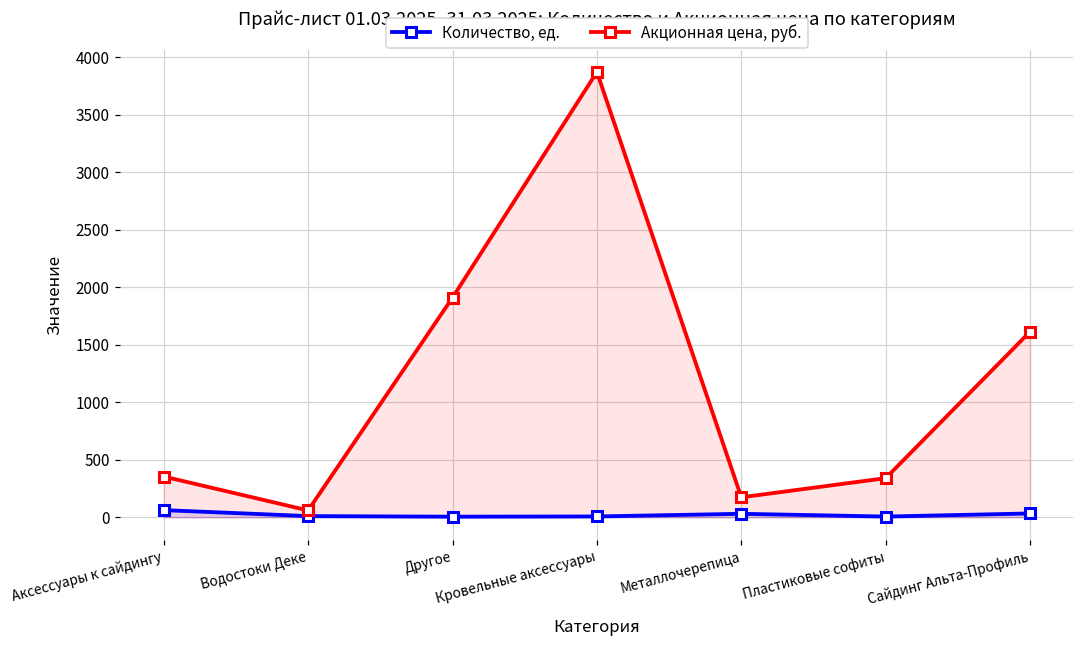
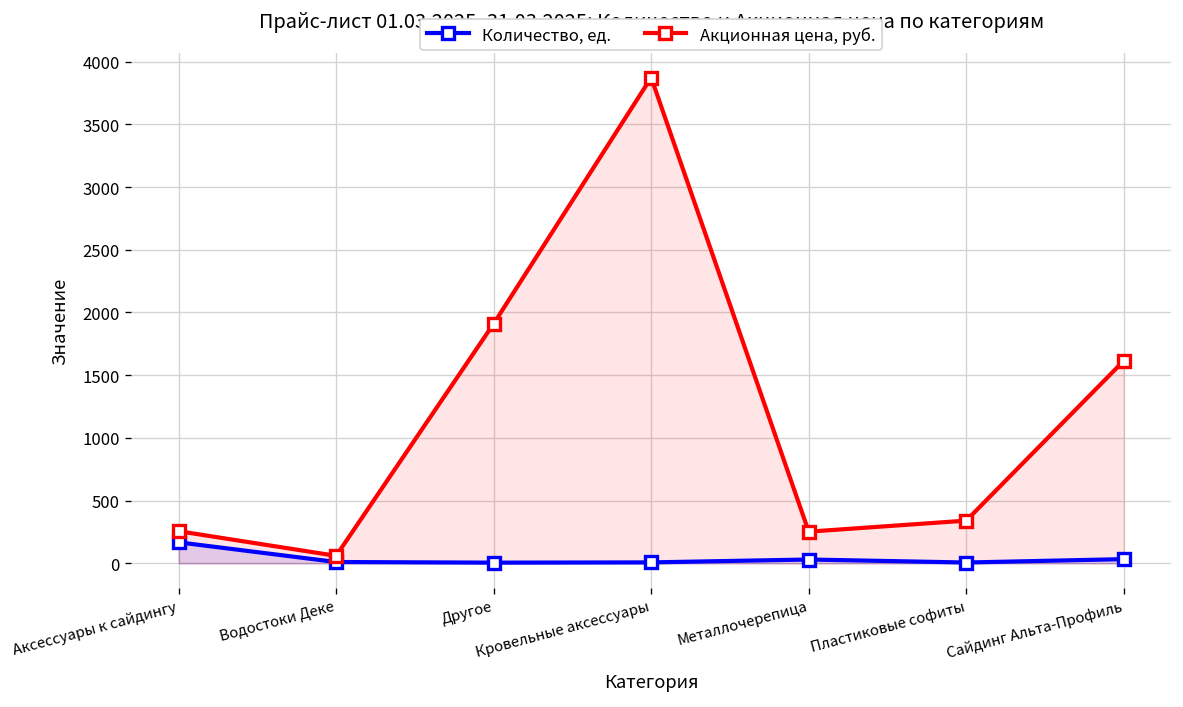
  {
    "Количество, ед.": {
-     "Аксессуары к сайдингу": 60,
+     "Аксессуары к сайдингу": 170,
      "Водостоки Деке": 10,
      "Другое": 10,
      "Кровельные аксессуары": 10,
      "Металлочерепица": 30,
      "Пластиковые софиты": 10,
      "Сайдинг Альта-Профиль": 30
    },
    "Акционная цена, руб.": {
-     "Аксессуары к сайдингу": 350,
+     "Аксессуары к сайдингу": 260,
      "Водостоки Деке": 60,
      "Другое": 1910,
      "Кровельные аксессуары": 3870,
-     "Металлочерепица": 170,
+     "Металлочерепица": 250,
      "Пластиковые софиты": 340,
      "Сайдинг Альта-Профиль": 1610
    }
  }
